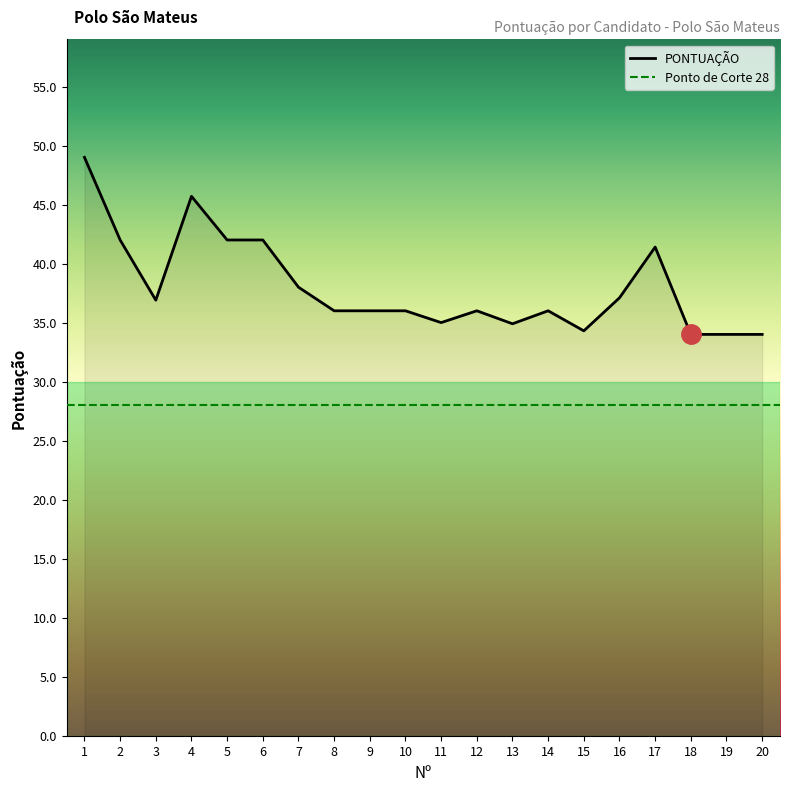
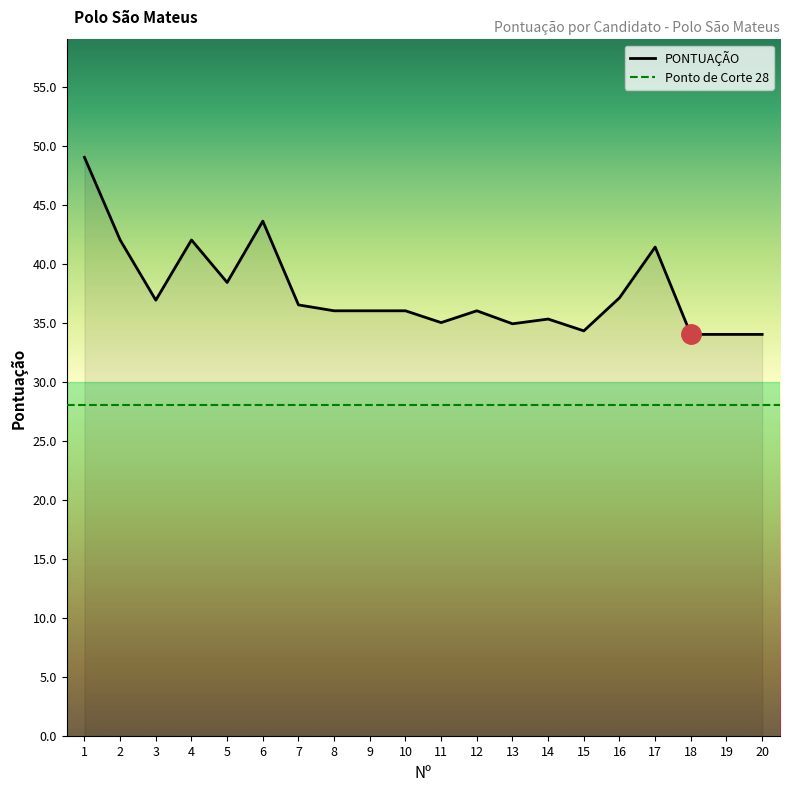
  {
    "PONTUAÇÃO": {
      "1": 49.0,
      "2": 42.0,
      "3": 36.9,
-     "4": 45.7,
-     "5": 42.0,
-     "6": 42.0,
-     "7": 38.0,
+     "4": 42.0,
+     "5": 38.4,
+     "6": 43.6,
+     "7": 36.5,
      "8": 36.0,
      "9": 36.0,
      "10": 36.0,
      "11": 35.0,
      "12": 36.0,
      "13": 34.9,
-     "14": 36.0,
+     "14": 35.3,
      "15": 34.3,
      "16": 37.1,
      "17": 41.4,
      "19": 34.0,
      "20": 34.0
    }
  }
